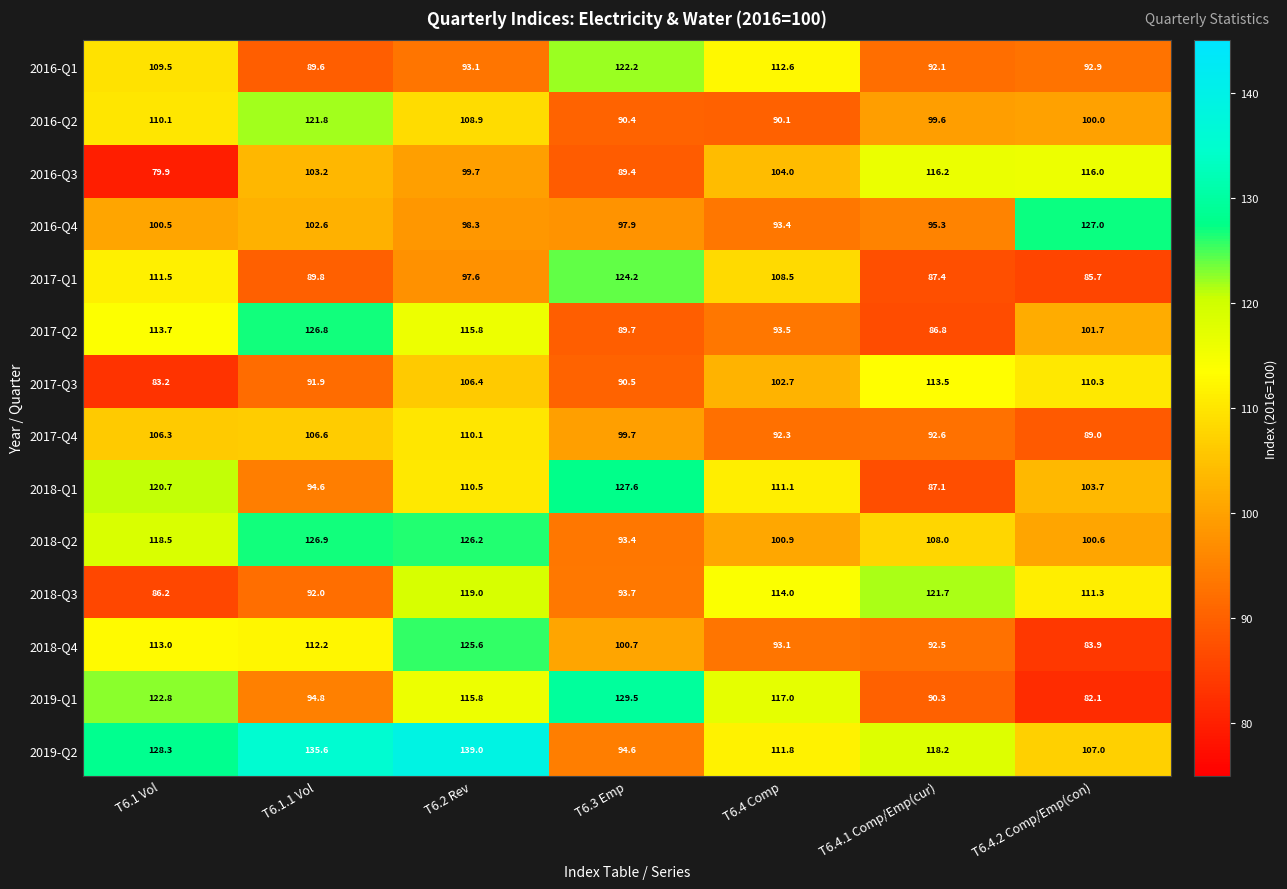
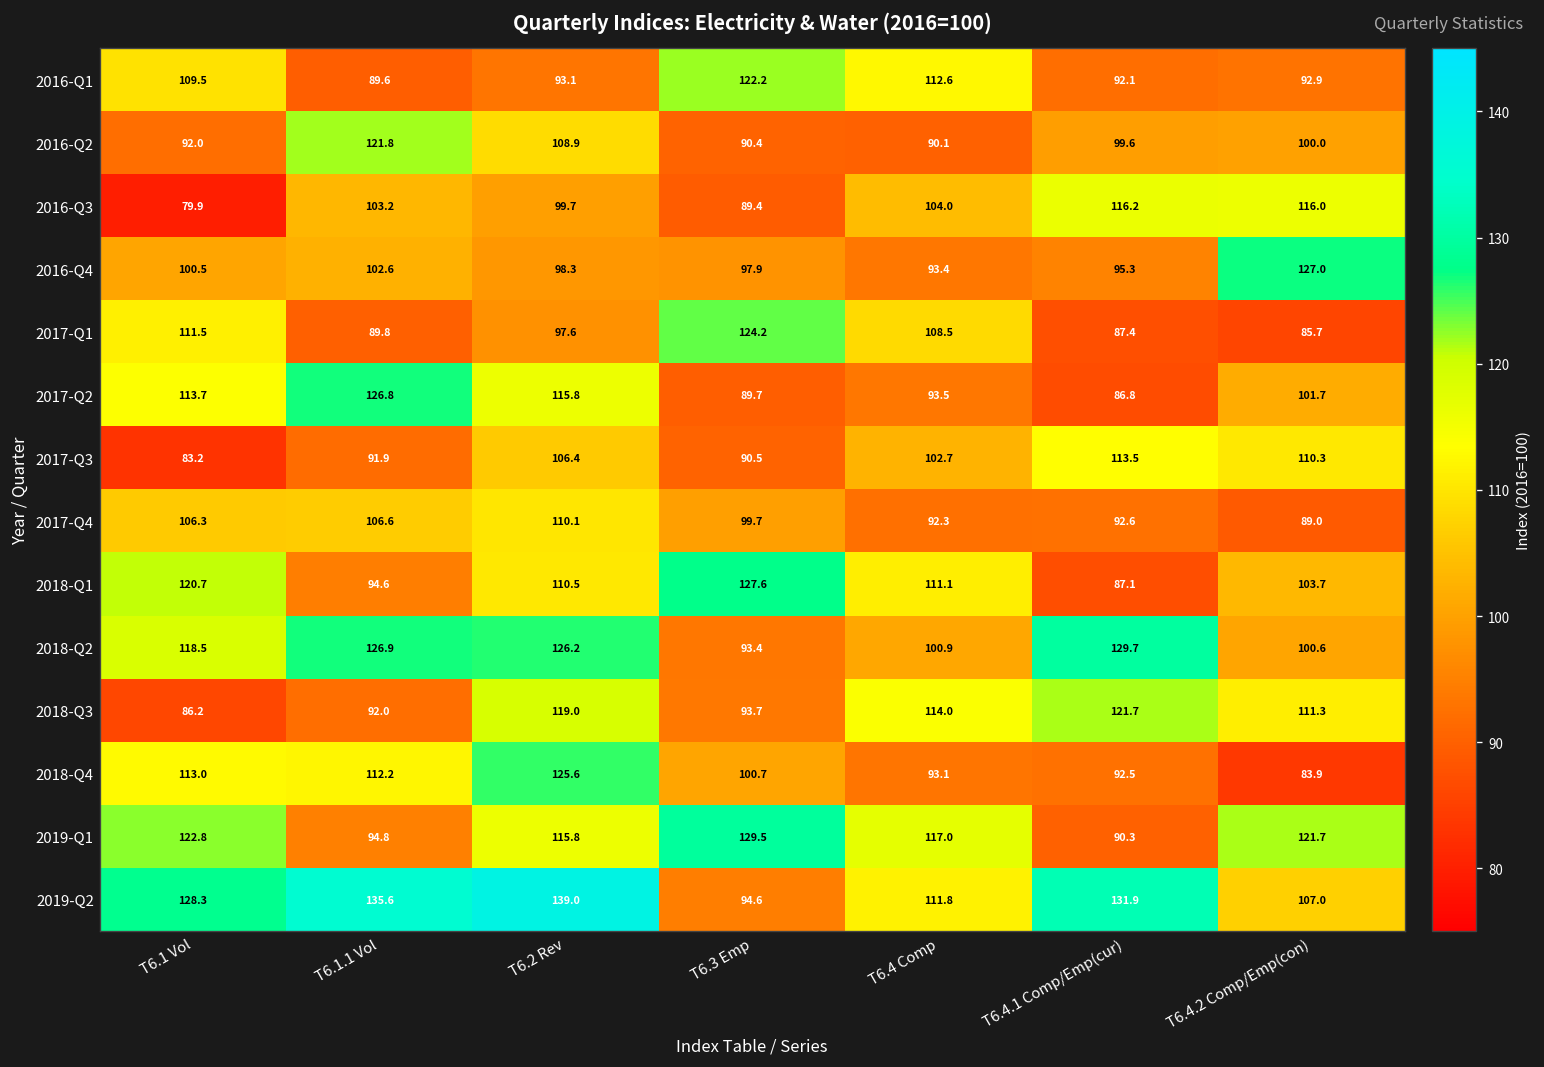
  {
    "2016-Q1": {
      "T6.1 Vol": 109.5,
      "T6.1.1 Vol": 89.6,
      "T6.2 Rev": 93.1,
      "T6.3 Emp": 122.2,
      "T6.4 Comp": 112.6,
      "T6.4.1 Comp/Emp(cur)": 92.1,
      "T6.4.2 Comp/Emp(con)": 92.9
    },
    "2016-Q2": {
-     "T6.1 Vol": 110.1,
+     "T6.1 Vol": 92.0,
      "T6.1.1 Vol": 121.8,
      "T6.2 Rev": 108.9,
      "T6.3 Emp": 90.4,
      "T6.4 Comp": 90.1,
      "T6.4.1 Comp/Emp(cur)": 99.6,
      "T6.4.2 Comp/Emp(con)": 100.0
    },
    "2016-Q3": {
      "T6.1 Vol": 79.9,
      "T6.1.1 Vol": 103.2,
      "T6.2 Rev": 99.7,
      "T6.3 Emp": 89.4,
      "T6.4 Comp": 104.0,
      "T6.4.1 Comp/Emp(cur)": 116.2,
      "T6.4.2 Comp/Emp(con)": 116.0
    },
    "2016-Q4": {
      "T6.1 Vol": 100.5,
      "T6.1.1 Vol": 102.6,
      "T6.2 Rev": 98.3,
      "T6.3 Emp": 97.9,
      "T6.4 Comp": 93.4,
      "T6.4.1 Comp/Emp(cur)": 95.3,
      "T6.4.2 Comp/Emp(con)": 127.0
    },
    "2017-Q1": {
      "T6.1 Vol": 111.5,
      "T6.1.1 Vol": 89.8,
      "T6.2 Rev": 97.6,
      "T6.3 Emp": 124.2,
      "T6.4 Comp": 108.5,
      "T6.4.1 Comp/Emp(cur)": 87.4,
      "T6.4.2 Comp/Emp(con)": 85.7
    },
    "2017-Q2": {
      "T6.1 Vol": 113.7,
      "T6.1.1 Vol": 126.8,
      "T6.2 Rev": 115.8,
      "T6.3 Emp": 89.7,
      "T6.4 Comp": 93.5,
      "T6.4.1 Comp/Emp(cur)": 86.8,
      "T6.4.2 Comp/Emp(con)": 101.7
    },
    "2017-Q3": {
      "T6.1 Vol": 83.2,
      "T6.1.1 Vol": 91.9,
      "T6.2 Rev": 106.4,
      "T6.3 Emp": 90.5,
      "T6.4 Comp": 102.7,
      "T6.4.1 Comp/Emp(cur)": 113.5,
      "T6.4.2 Comp/Emp(con)": 110.3
    },
    "2017-Q4": {
      "T6.1 Vol": 106.3,
      "T6.1.1 Vol": 106.6,
      "T6.2 Rev": 110.1,
      "T6.3 Emp": 99.7,
      "T6.4 Comp": 92.3,
      "T6.4.1 Comp/Emp(cur)": 92.6,
      "T6.4.2 Comp/Emp(con)": 89.0
    },
    "2018-Q1": {
      "T6.1 Vol": 120.7,
      "T6.1.1 Vol": 94.6,
      "T6.2 Rev": 110.5,
      "T6.3 Emp": 127.6,
      "T6.4 Comp": 111.1,
      "T6.4.1 Comp/Emp(cur)": 87.1,
      "T6.4.2 Comp/Emp(con)": 103.7
    },
    "2018-Q2": {
      "T6.1 Vol": 118.5,
      "T6.1.1 Vol": 126.9,
      "T6.2 Rev": 126.2,
      "T6.3 Emp": 93.4,
      "T6.4 Comp": 100.9,
-     "T6.4.1 Comp/Emp(cur)": 108.0,
+     "T6.4.1 Comp/Emp(cur)": 129.7,
      "T6.4.2 Comp/Emp(con)": 100.6
    },
    "2018-Q3": {
      "T6.1 Vol": 86.2,
      "T6.1.1 Vol": 92.0,
      "T6.2 Rev": 119.0,
      "T6.3 Emp": 93.7,
      "T6.4 Comp": 114.0,
      "T6.4.1 Comp/Emp(cur)": 121.7,
      "T6.4.2 Comp/Emp(con)": 111.3
    },
    "2018-Q4": {
      "T6.1 Vol": 113.0,
      "T6.1.1 Vol": 112.2,
      "T6.2 Rev": 125.6,
      "T6.3 Emp": 100.7,
      "T6.4 Comp": 93.1,
      "T6.4.1 Comp/Emp(cur)": 92.5,
      "T6.4.2 Comp/Emp(con)": 83.9
    },
    "2019-Q1": {
      "T6.1 Vol": 122.8,
      "T6.1.1 Vol": 94.8,
      "T6.2 Rev": 115.8,
      "T6.3 Emp": 129.5,
      "T6.4 Comp": 117.0,
      "T6.4.1 Comp/Emp(cur)": 90.3,
-     "T6.4.2 Comp/Emp(con)": 82.1
+     "T6.4.2 Comp/Emp(con)": 121.7
    },
    "2019-Q2": {
      "T6.1 Vol": 128.3,
      "T6.1.1 Vol": 135.6,
      "T6.2 Rev": 139.0,
      "T6.3 Emp": 94.6,
      "T6.4 Comp": 111.8,
-     "T6.4.1 Comp/Emp(cur)": 118.2,
+     "T6.4.1 Comp/Emp(cur)": 131.9,
      "T6.4.2 Comp/Emp(con)": 107.0
    }
  }
